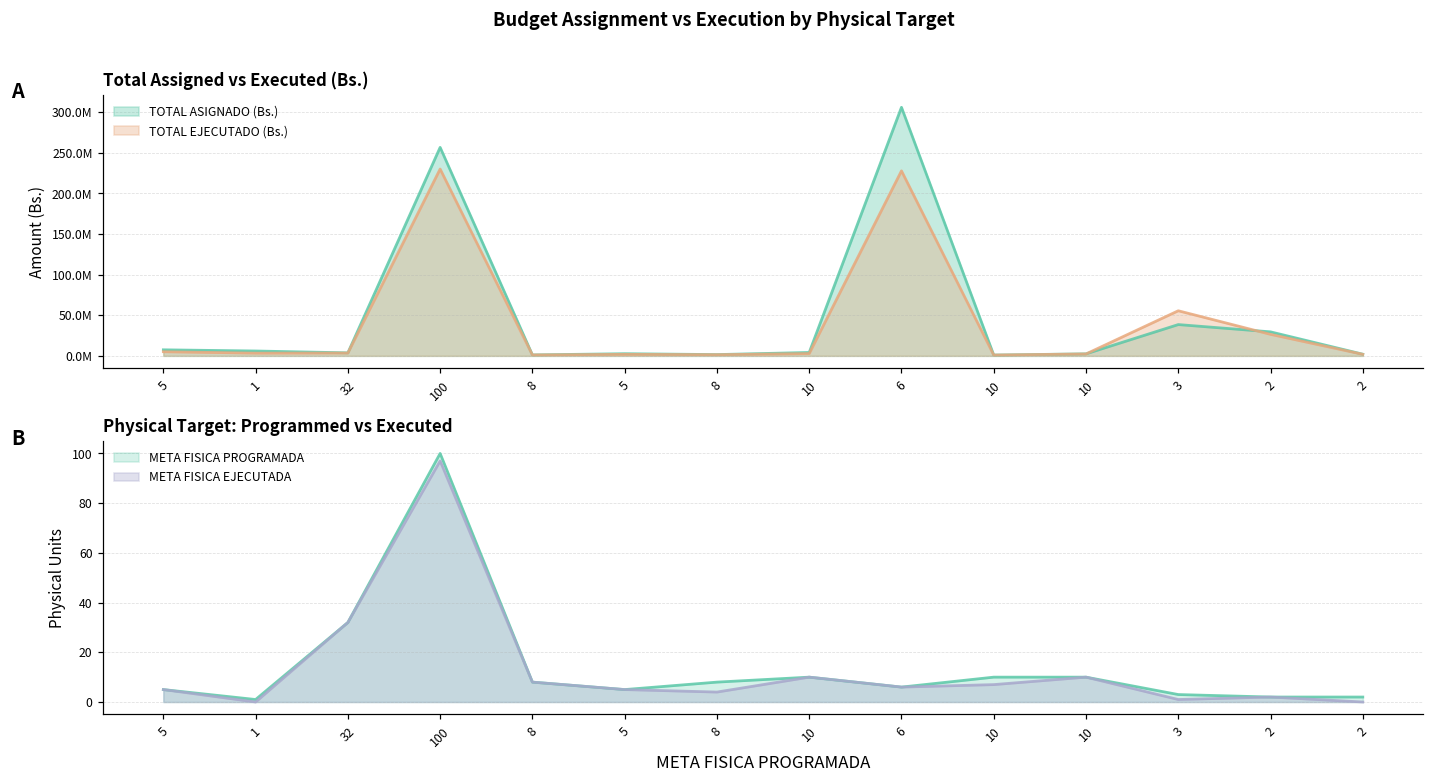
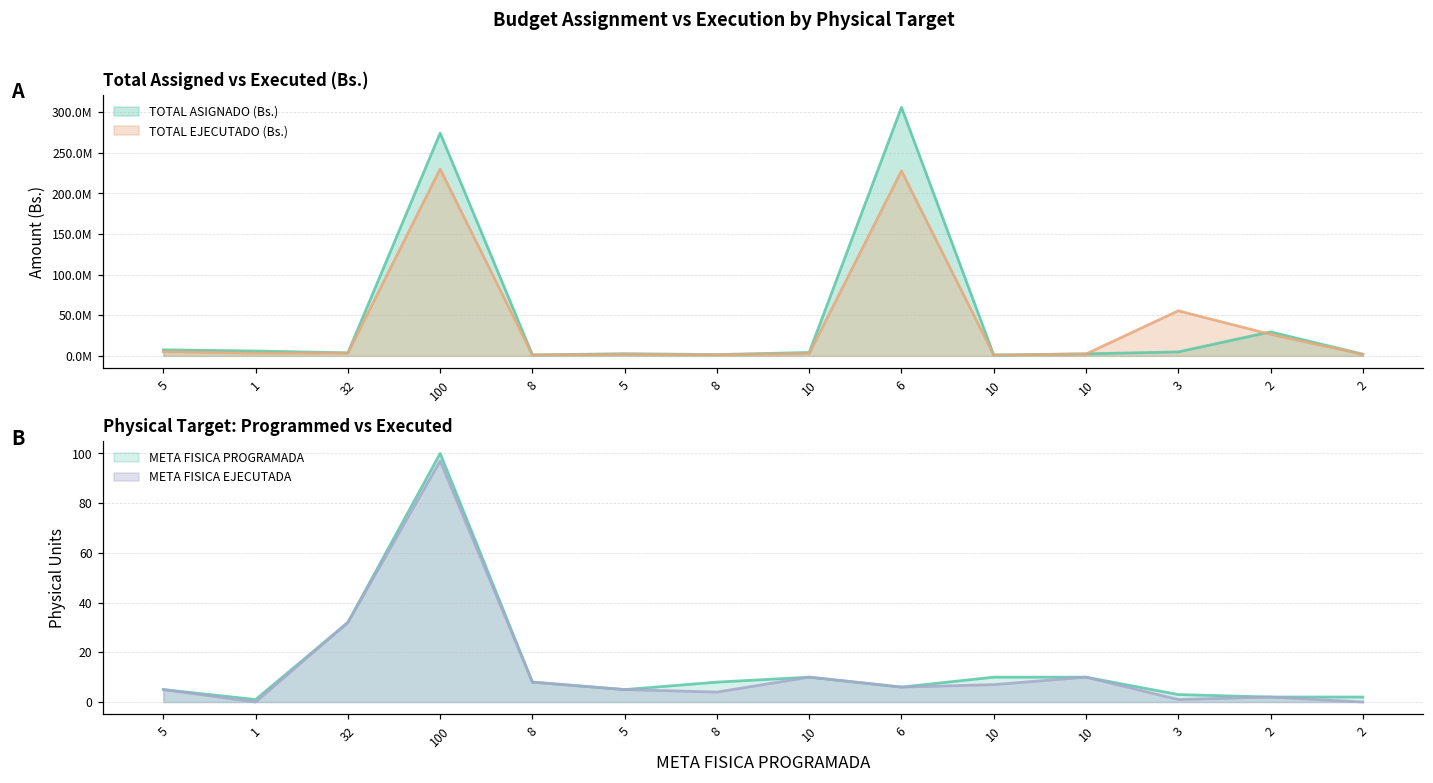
  {
    "Total Assigned vs Executed (Bs.)": {
      "TOTAL ASIGNADO (Bs.)": {
-       "100": 260000000,
+       "100": 270000000,
        "6": 310000000,
-       "3": 40000000
+       "3": 0
      },
      "TOTAL EJECUTADO (Bs.)": {
        "100": 230000000,
        "6": 230000000,
        "3": 60000000
      }
    }
  }
